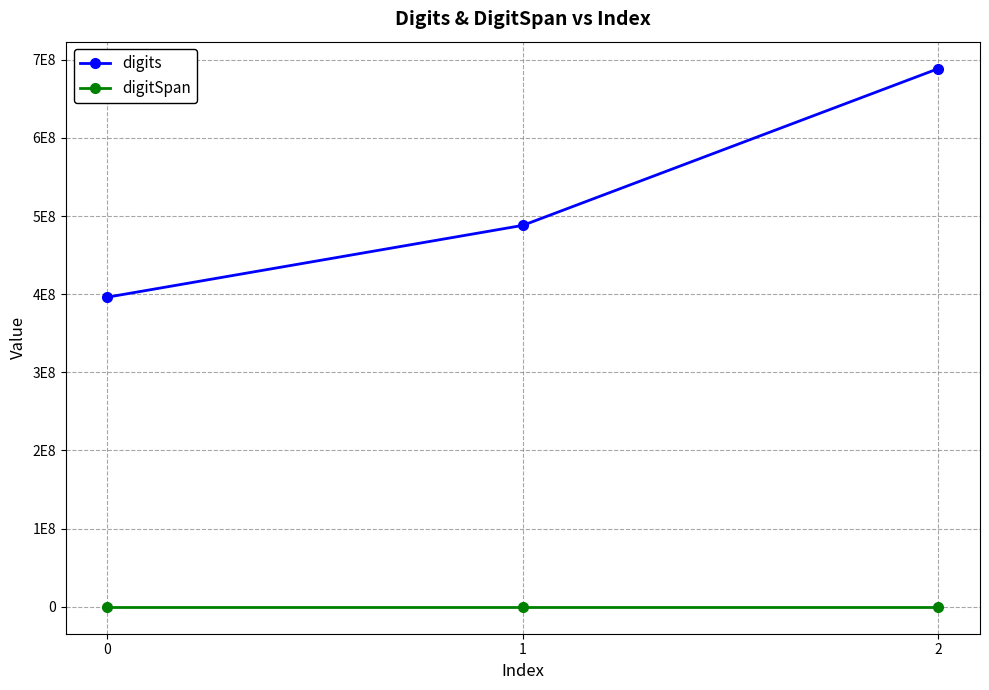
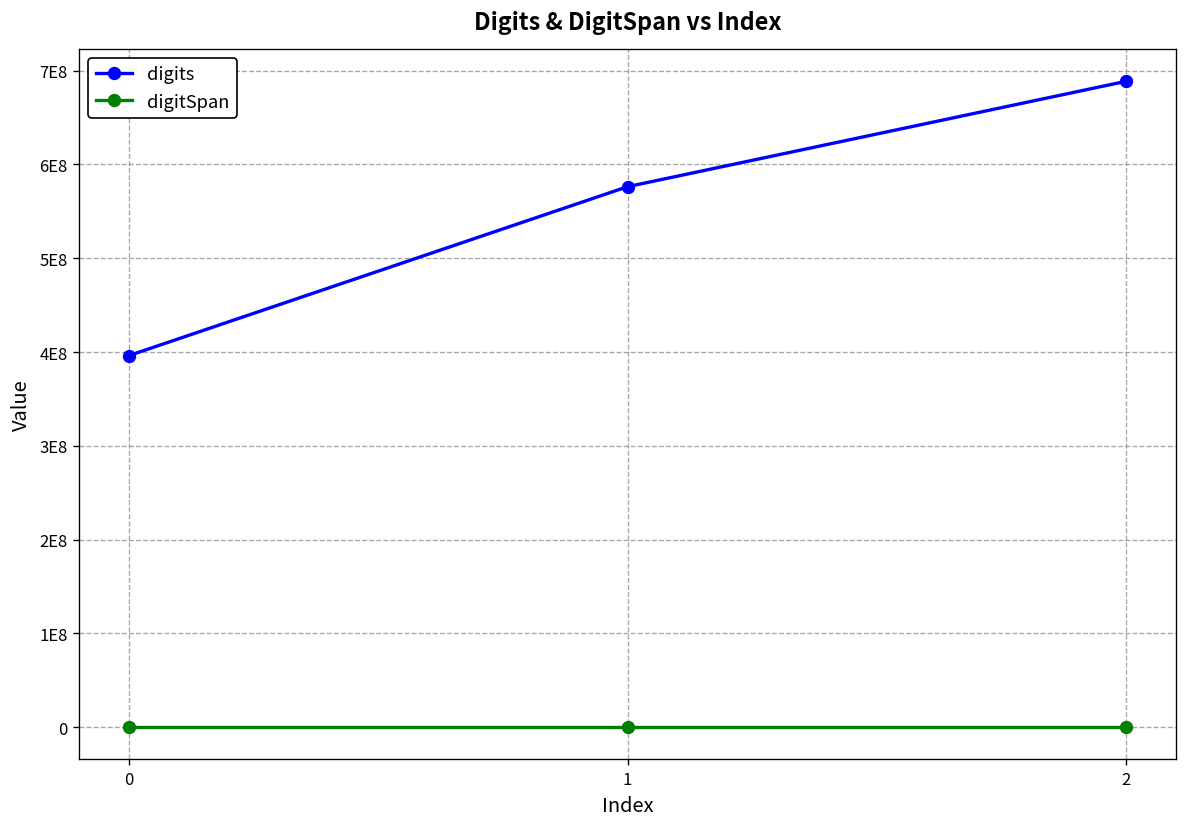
  {
    "digits": {
      "0": 400000000,
-     "1": 490000000,
+     "1": 580000000,
      "2": 690000000
    },
    "digitSpan": {
      "0": 0,
      "1": 0,
      "2": 0
    }
  }
